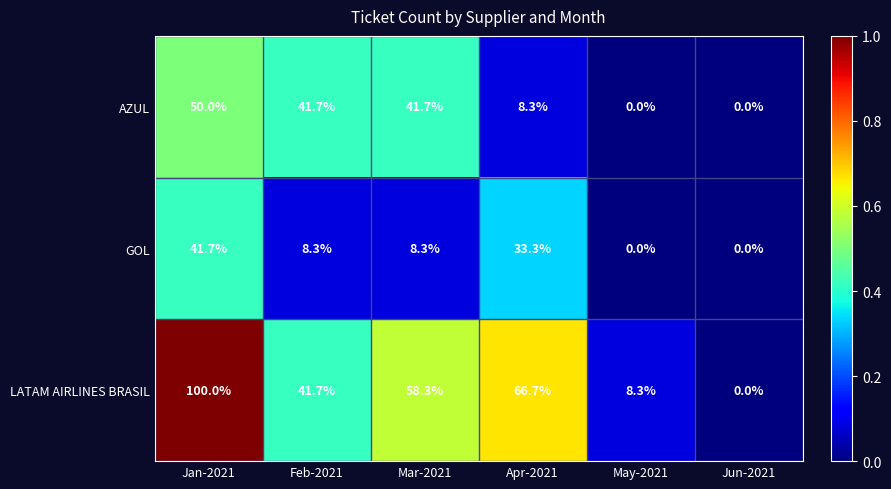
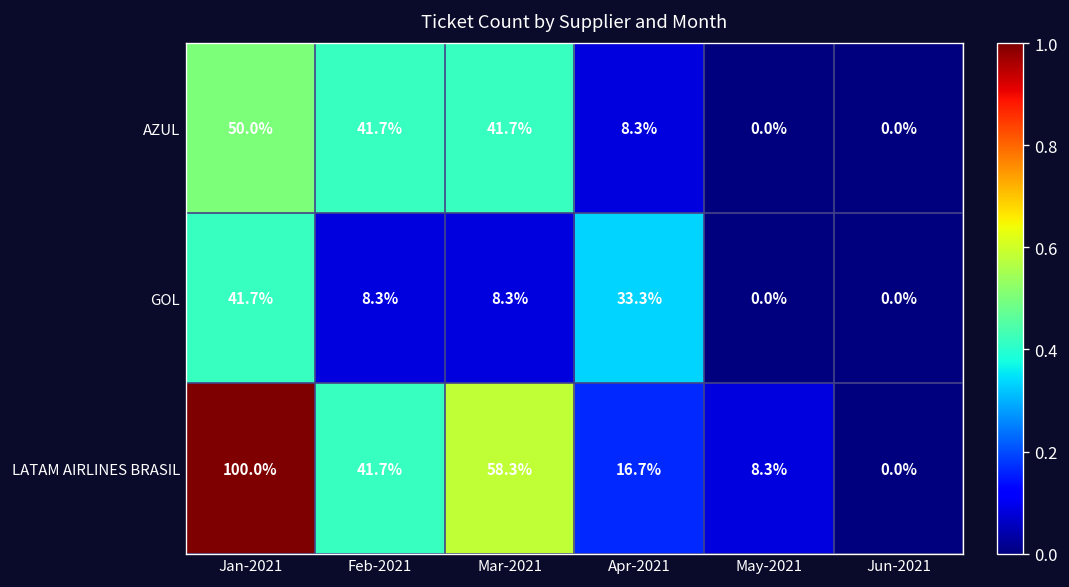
  {
    "AZUL": {
      "Jan-2021": "50.0%",
      "Feb-2021": "41.7%",
      "Mar-2021": "41.7%",
      "Apr-2021": "8.3%",
      "May-2021": "0.0%",
      "Jun-2021": "0.0%"
    },
    "GOL": {
      "Jan-2021": "41.7%",
      "Feb-2021": "8.3%",
      "Mar-2021": "8.3%",
      "Apr-2021": "33.3%",
      "May-2021": "0.0%",
      "Jun-2021": "0.0%"
    },
    "LATAM AIRLINES BRASIL": {
      "Jan-2021": "100.0%",
      "Feb-2021": "41.7%",
      "Mar-2021": "58.3%",
-     "Apr-2021": "66.7%",
+     "Apr-2021": "16.7%",
      "May-2021": "8.3%",
      "Jun-2021": "0.0%"
    }
  }
